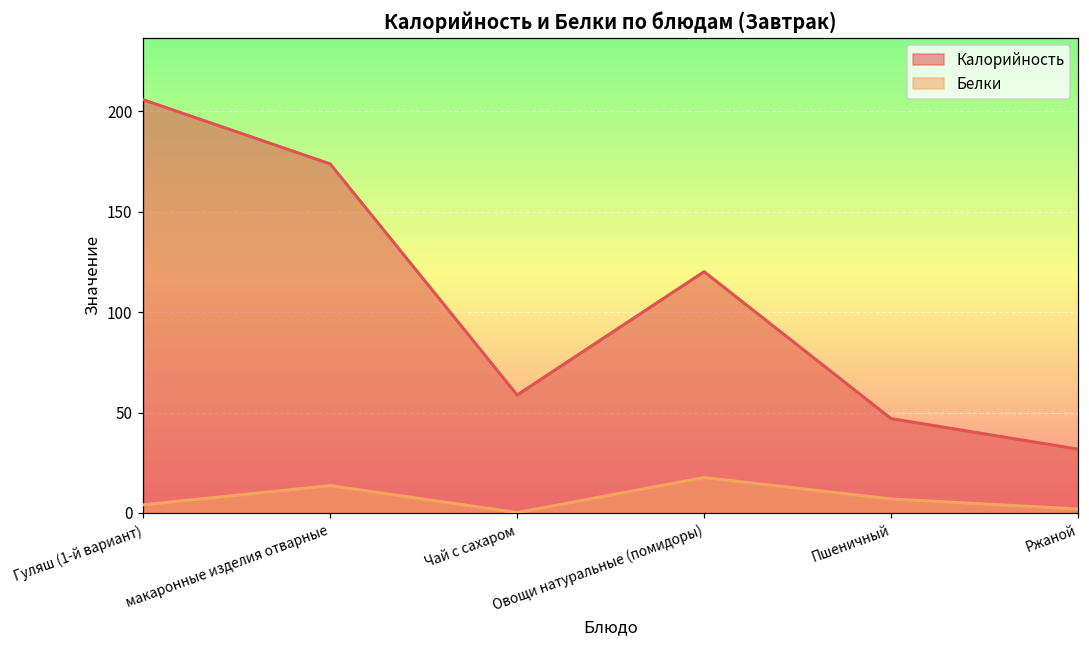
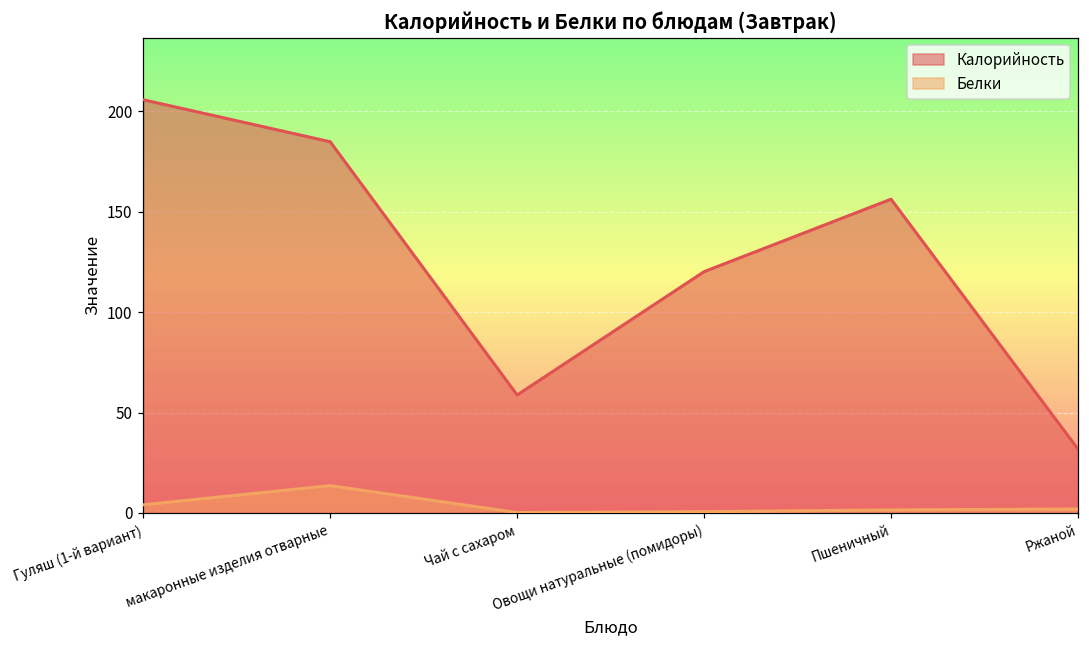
  {
    "Калорийность": {
      "Гуляш (1-й вариант)": 206,
-     "макаронные изделия отварные": 174,
+     "макаронные изделия отварные": 185,
      "Чай с сахаром": 59,
      "Овощи натуральные (помидоры)": 120,
-     "Пшеничный": 47,
+     "Пшеничный": 156,
      "Ржаной": 32
    },
    "Белки": {
      "Гуляш (1-й вариант)": 4,
      "макаронные изделия отварные": 14,
      "Чай с сахаром": 0,
-     "Овощи натуральные (помидоры)": 18,
-     "Пшеничный": 7,
+     "Овощи натуральные (помидоры)": 1,
+     "Пшеничный": 2,
      "Ржаной": 2
    }
  }
